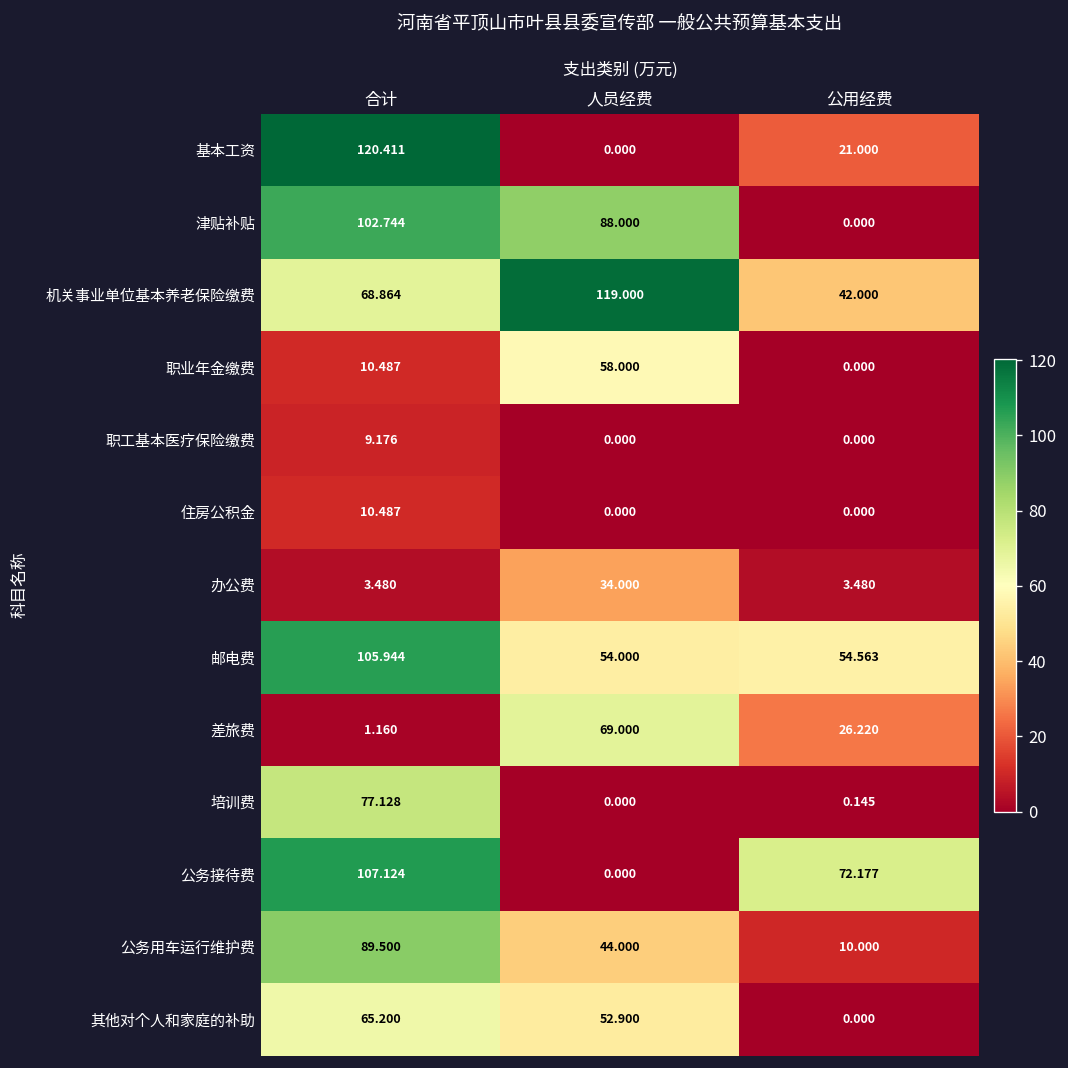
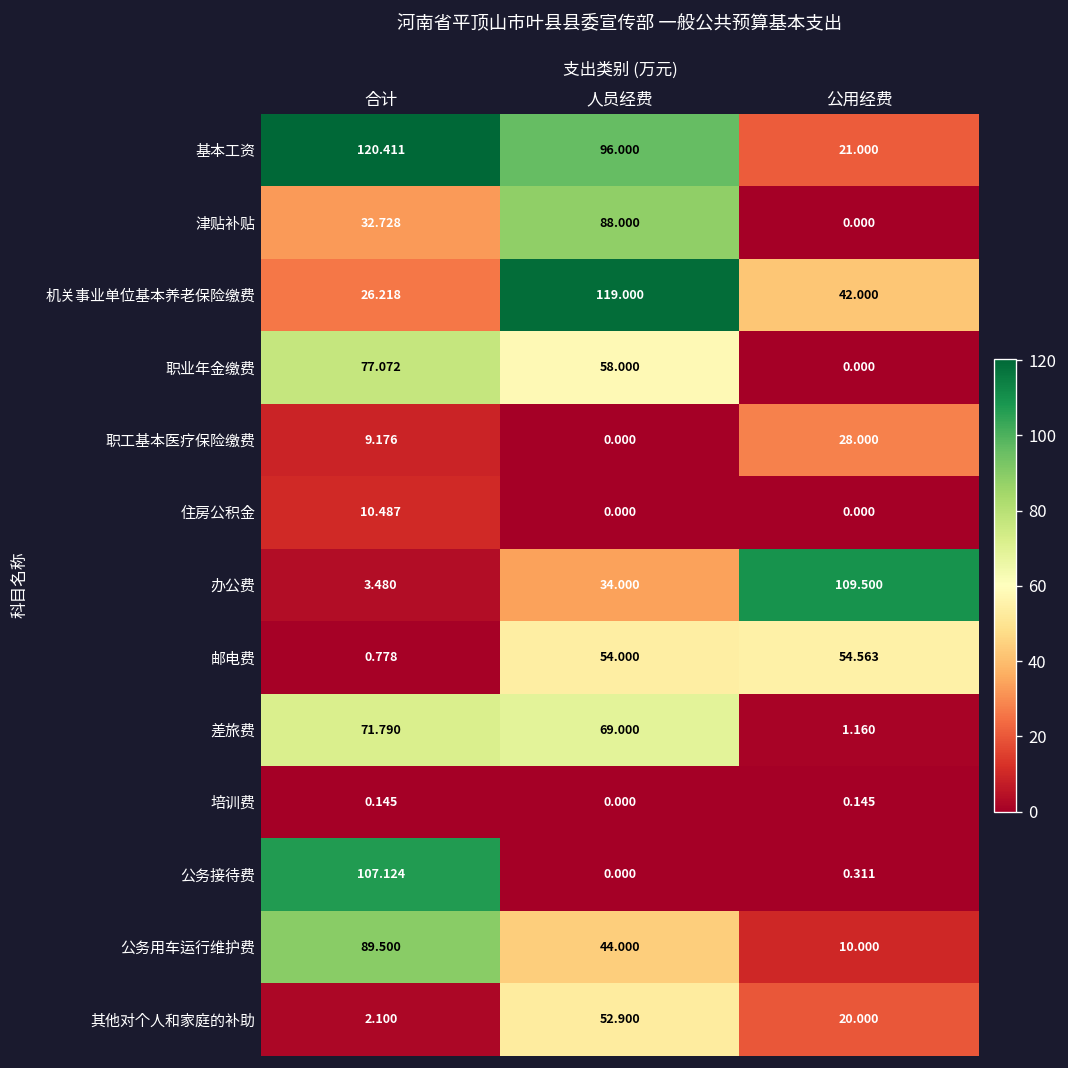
  {
    "基本工资": {
      "合计": 120.411,
-     "人员经费": 0.000,
+     "人员经费": 96.000,
      "公用经费": 21.000
    },
    "津贴补贴": {
-     "合计": 102.744,
+     "合计": 32.728,
      "人员经费": 88.000,
      "公用经费": 0.000
    },
    "机关事业单位基本养老保险缴费": {
-     "合计": 68.864,
+     "合计": 26.218,
      "人员经费": 119.000,
      "公用经费": 42.000
    },
    "职业年金缴费": {
-     "合计": 10.487,
+     "合计": 77.072,
      "人员经费": 58.000,
      "公用经费": 0.000
    },
    "职工基本医疗保险缴费": {
      "合计": 9.176,
      "人员经费": 0.000,
-     "公用经费": 0.000
+     "公用经费": 28.000
    },
    "住房公积金": {
      "合计": 10.487,
      "人员经费": 0.000,
      "公用经费": 0.000
    },
    "办公费": {
      "合计": 3.480,
      "人员经费": 34.000,
-     "公用经费": 3.480
+     "公用经费": 109.500
    },
    "邮电费": {
-     "合计": 105.944,
+     "合计": 0.778,
      "人员经费": 54.000,
      "公用经费": 54.563
    },
    "差旅费": {
-     "合计": 1.160,
+     "合计": 71.790,
      "人员经费": 69.000,
-     "公用经费": 26.220
+     "公用经费": 1.160
    },
    "培训费": {
-     "合计": 77.128,
+     "合计": 0.145,
      "人员经费": 0.000,
      "公用经费": 0.145
    },
    "公务接待费": {
      "合计": 107.124,
      "人员经费": 0.000,
-     "公用经费": 72.177
+     "公用经费": 0.311
    },
    "公务用车运行维护费": {
      "合计": 89.500,
      "人员经费": 44.000,
      "公用经费": 10.000
    },
    "其他对个人和家庭的补助": {
-     "合计": 65.200,
+     "合计": 2.100,
      "人员经费": 52.900,
-     "公用经费": 0.000
+     "公用经费": 20.000
    }
  }
